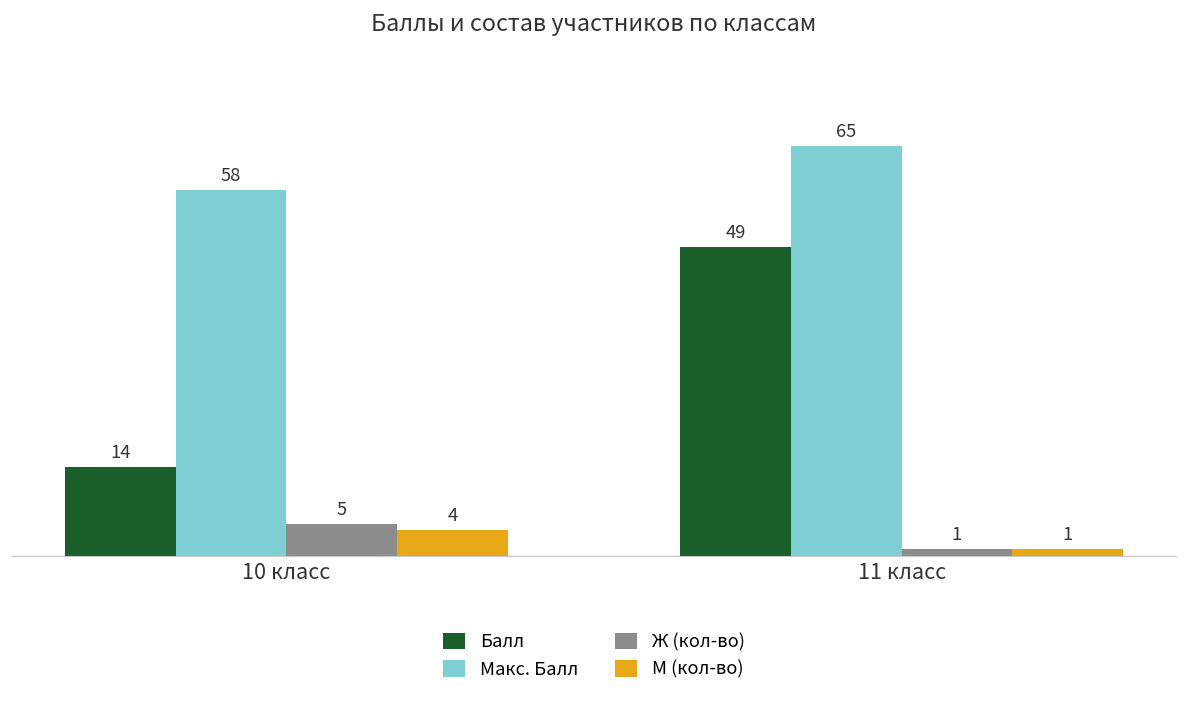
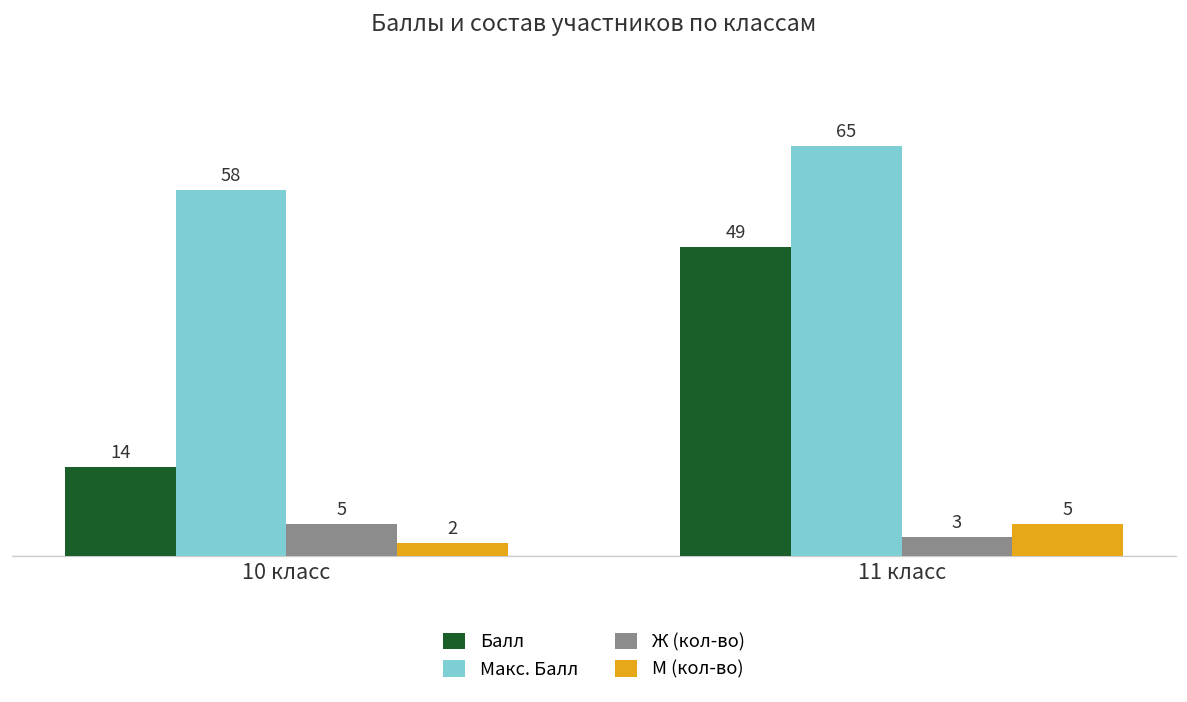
  {
    "Балл": {
      "10 класс": 14,
      "11 класс": 49
    },
    "Макс. Балл": {
      "10 класс": 58,
      "11 класс": 65
    },
    "Ж (кол-во)": {
      "10 класс": 5,
-     "11 класс": 1
+     "11 класс": 3
    },
    "М (кол-во)": {
-     "10 класс": 4,
-     "11 класс": 1
+     "10 класс": 2,
+     "11 класс": 5
    }
  }
